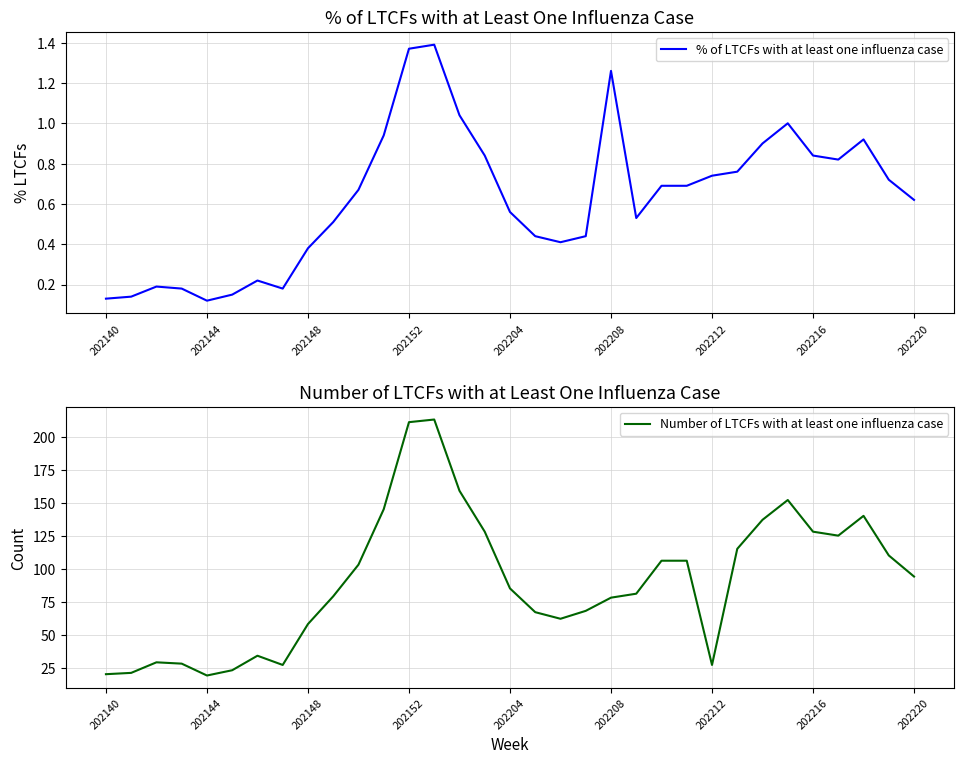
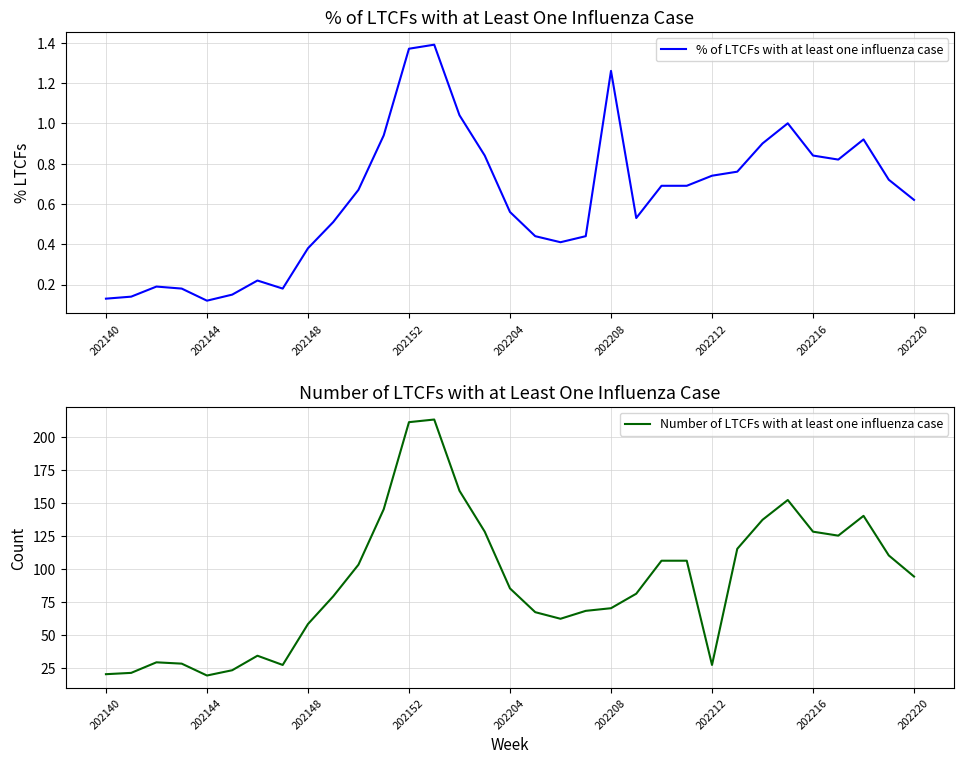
  {
    "% of LTCFs with at Least One Influenza Case": {
      "202140": 0.13,
      "202144": 0.12,
      "202148": 0.38,
      "202152": 1.37,
      "202204": 0.56,
      "202208": 1.26,
      "202212": 0.74,
      "202216": 0.84,
      "202220": 0.62
    },
    "Number of LTCFs with at Least One Influenza Case": {
      "202140": 20,
      "202144": 19,
      "202148": 58,
      "202152": 211,
      "202204": 85,
-     "202208": 78,
+     "202208": 70,
      "202212": 27,
      "202216": 128,
      "202220": 94
    }
  }
